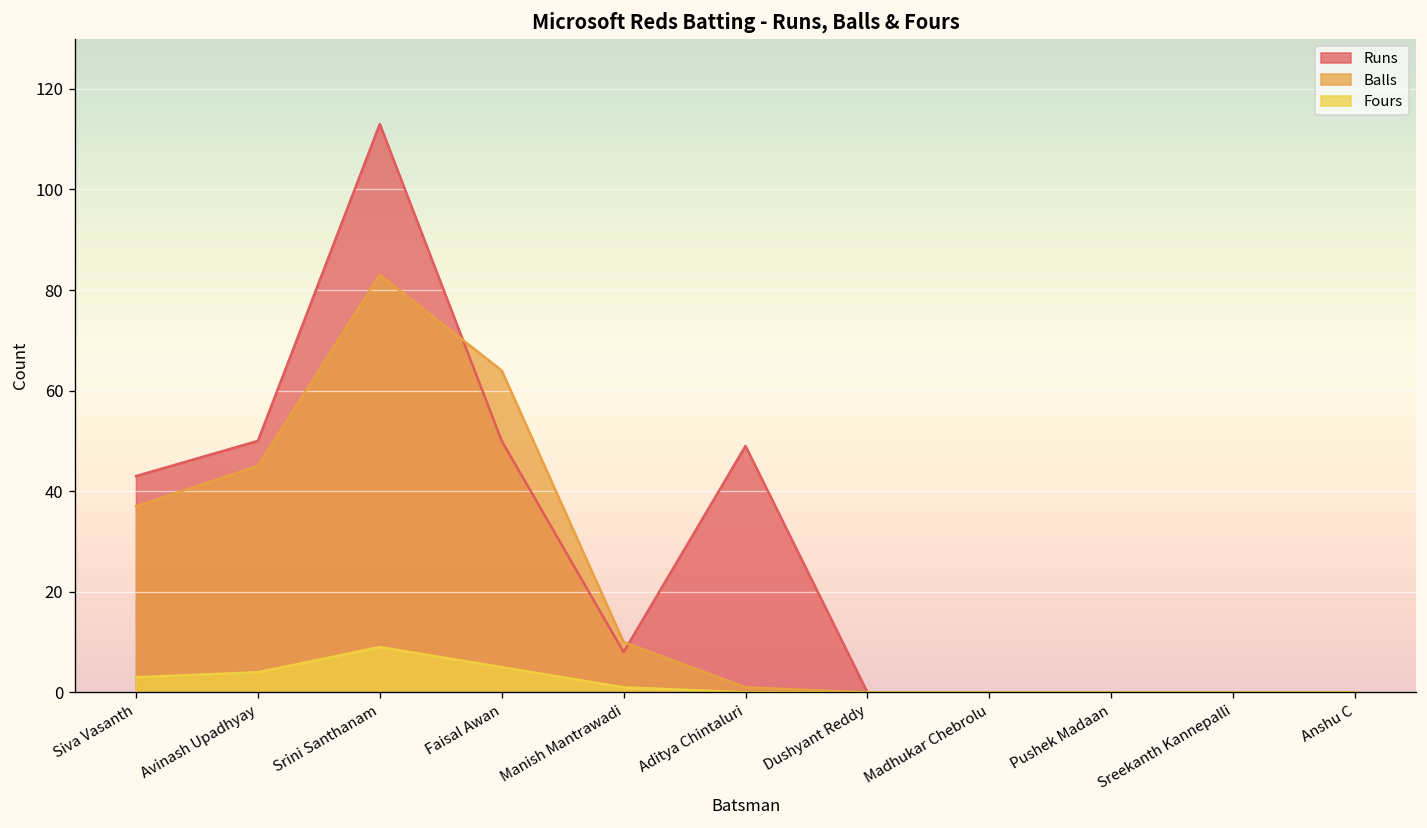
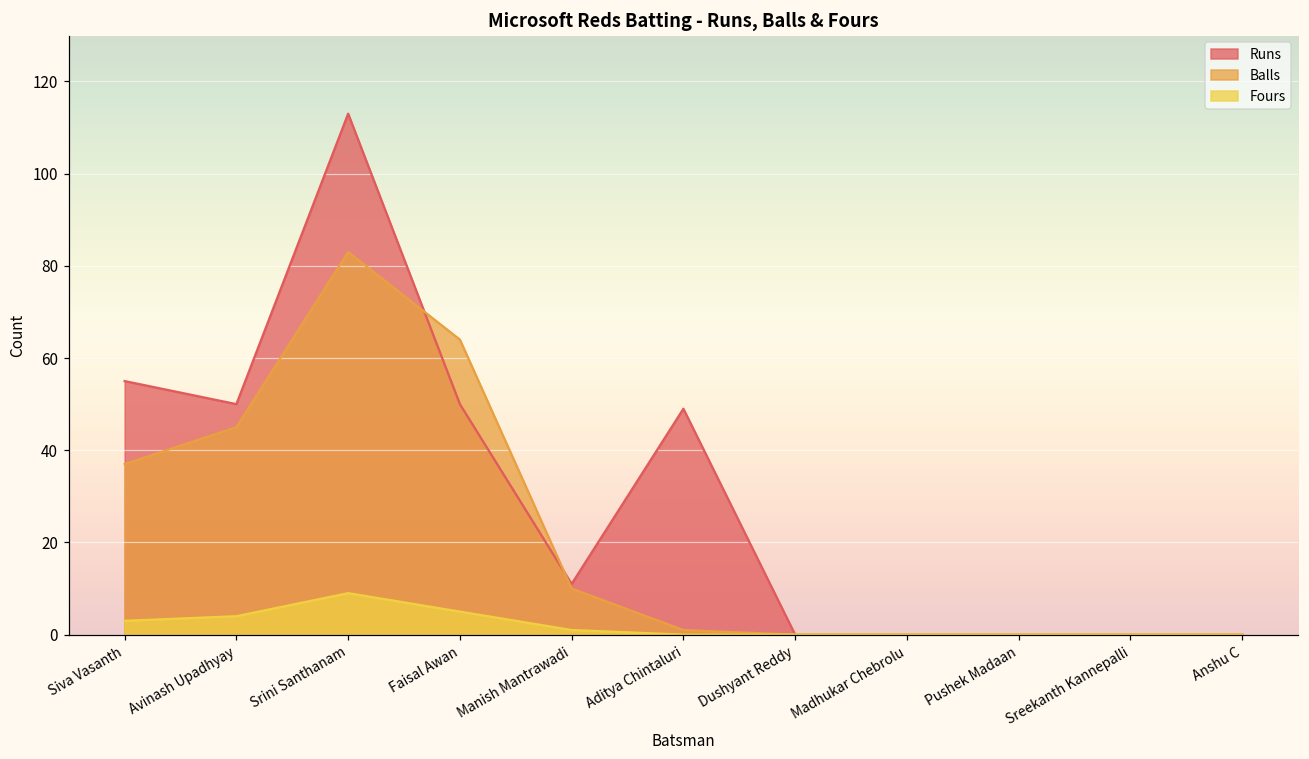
  {
    "Runs": {
-     "Siva Vasanth": 43,
+     "Siva Vasanth": 55,
      "Avinash Upadhyay": 50,
      "Srini Santhanam": 113,
      "Faisal Awan": 50,
-     "Manish Mantrawadi": 8,
+     "Manish Mantrawadi": 11,
      "Aditya Chintaluri": 49
    }
  }
